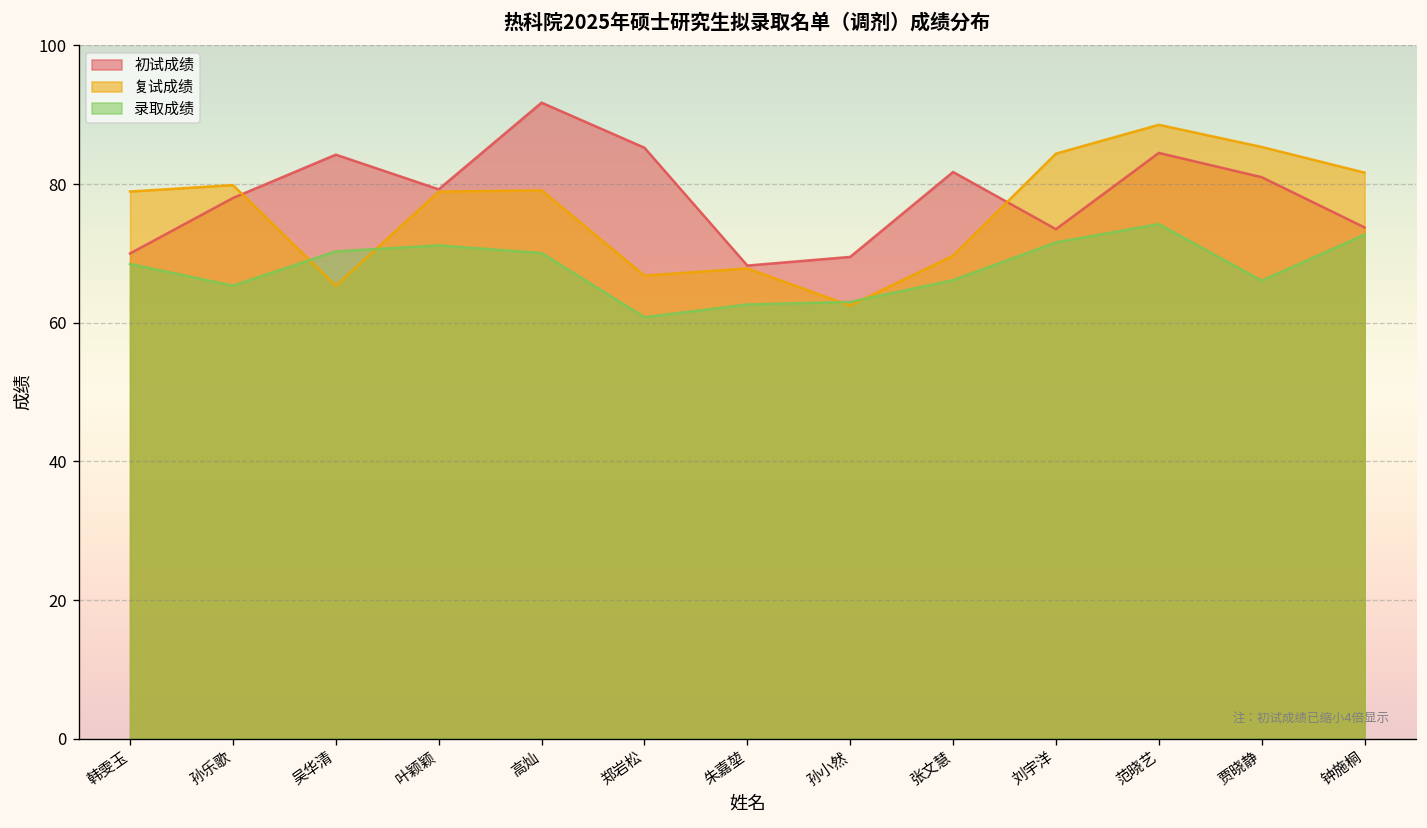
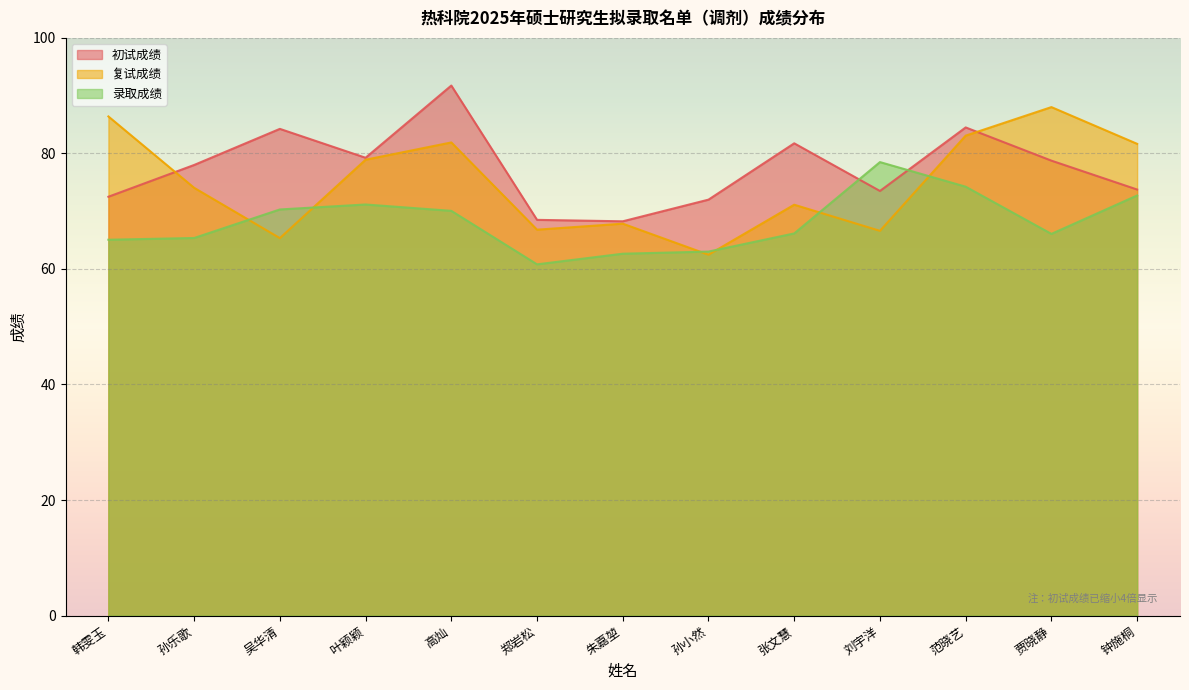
  {
    "初试成绩": {
-     "韩雯玉": 70,
+     "韩雯玉": 73,
      "孙乐歌": 78,
      "吴华清": 84,
      "高灿": 92,
-     "郑岩松": 85,
-     "孙小然": 70,
+     "郑岩松": 69,
+     "孙小然": 72,
      "张文慧": 82,
      "刘宇洋": 74,
      "范晓艺": 85,
-     "贾晓静": 81,
+     "贾晓静": 79,
      "钟施桐": 74
    },
    "复试成绩": {
-     "韩雯玉": 79,
-     "孙乐歌": 80,
+     "韩雯玉": 86,
+     "孙乐歌": 74,
      "吴华清": 65,
-     "高灿": 79,
+     "高灿": 82,
      "郑岩松": 67,
      "孙小然": 62,
-     "张文慧": 70,
-     "刘宇洋": 84,
-     "范晓艺": 89,
-     "贾晓静": 85,
+     "张文慧": 71,
+     "刘宇洋": 67,
+     "范晓艺": 83,
+     "贾晓静": 88,
      "钟施桐": 82
    },
    "录取成绩": {
-     "韩雯玉": 68,
+     "韩雯玉": 65,
      "孙乐歌": 65,
      "吴华清": 70,
      "叶颖颖": 71,
      "高灿": 70,
      "郑岩松": 61,
      "朱嘉堃": 63,
      "孙小然": 63,
      "张文慧": 66,
-     "刘宇洋": 72,
+     "刘宇洋": 79,
      "范晓艺": 74,
      "贾晓静": 66,
      "钟施桐": 73
    }
  }
